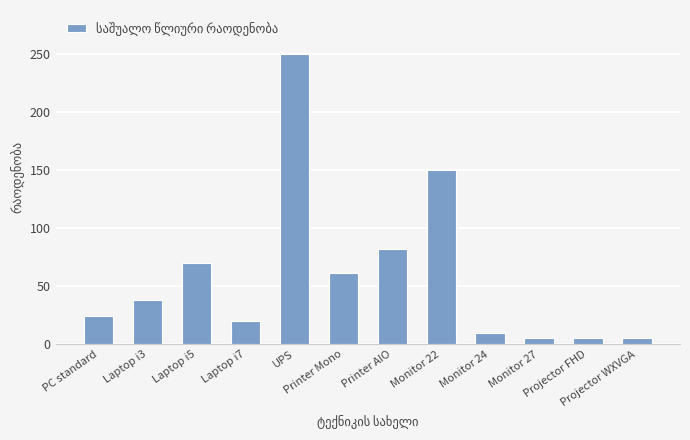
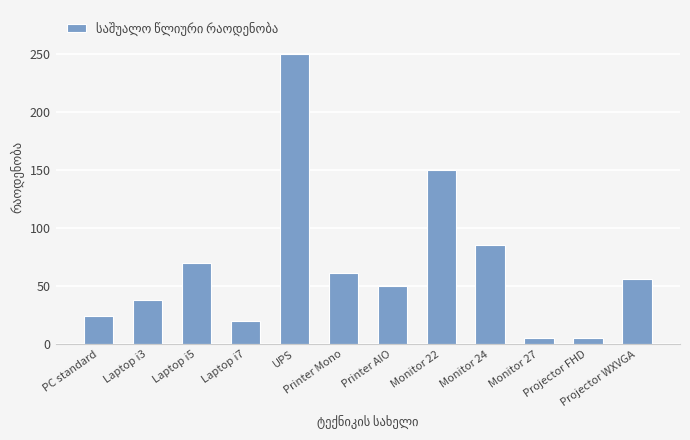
  {
    "PC standard": 24,
    "Laptop i3": 38,
    "Laptop i5": 70,
    "Laptop i7": 20,
    "UPS": 250,
    "Printer Mono": 61,
-   "Printer AIO": 82,
+   "Printer AIO": 50,
    "Monitor 22": 150,
-   "Monitor 24": 10,
+   "Monitor 24": 85,
    "Monitor 27": 5,
    "Projector FHD": 5,
-   "Projector WXVGA": 5
+   "Projector WXVGA": 56
  }
